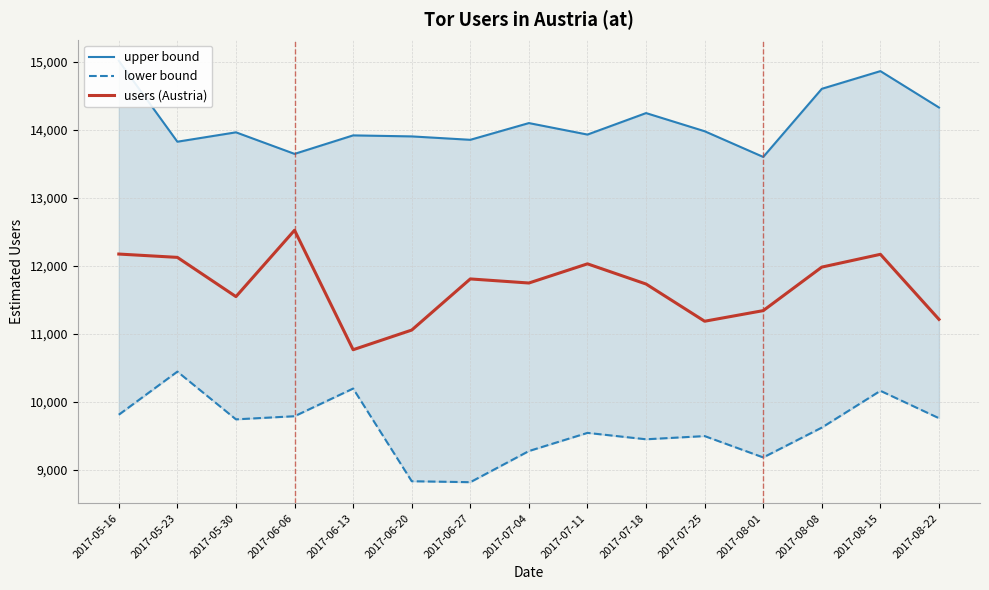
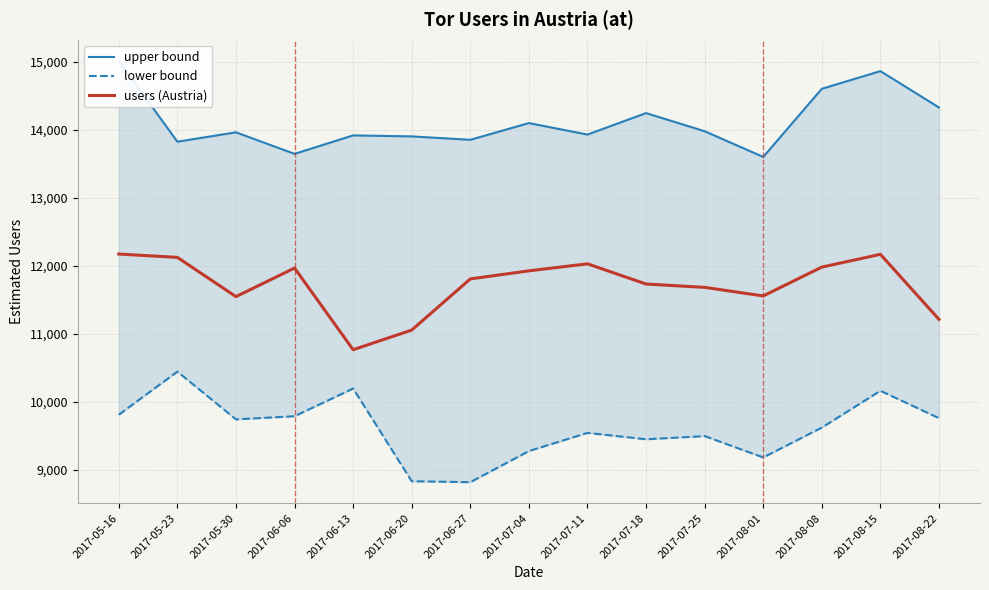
  {
    "users (Austria)": {
      "2017-05-16": "12,200",
      "2017-05-23": "12,100",
      "2017-05-30": "11,500",
-     "2017-06-06": "12,500",
+     "2017-06-06": "12,000",
      "2017-06-13": "10,800",
      "2017-06-20": "11,100",
      "2017-06-27": "11,800",
-     "2017-07-04": "11,700",
+     "2017-07-04": "11,900",
      "2017-07-11": "12,000",
      "2017-07-18": "11,700",
-     "2017-07-25": "11,200",
-     "2017-08-01": "11,300",
+     "2017-07-25": "11,700",
+     "2017-08-01": "11,600",
      "2017-08-08": "12,000",
      "2017-08-15": "12,200",
      "2017-08-22": "11,200"
    }
  }
